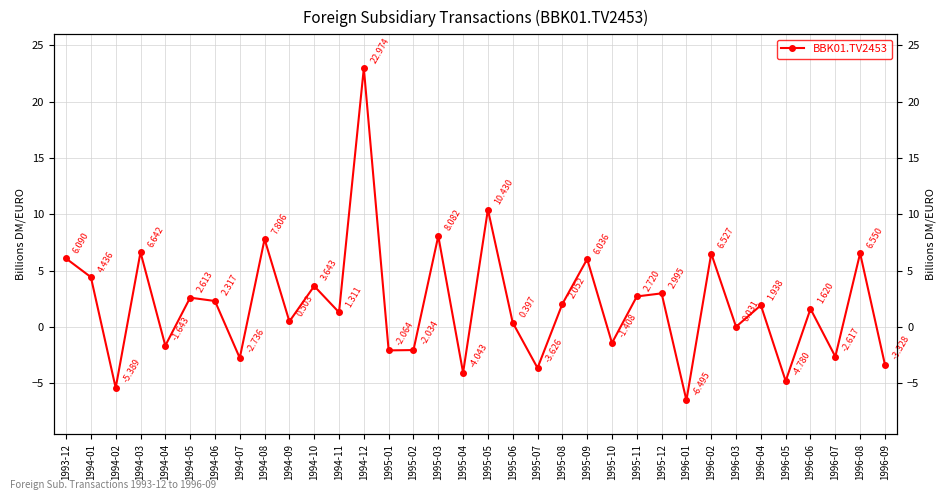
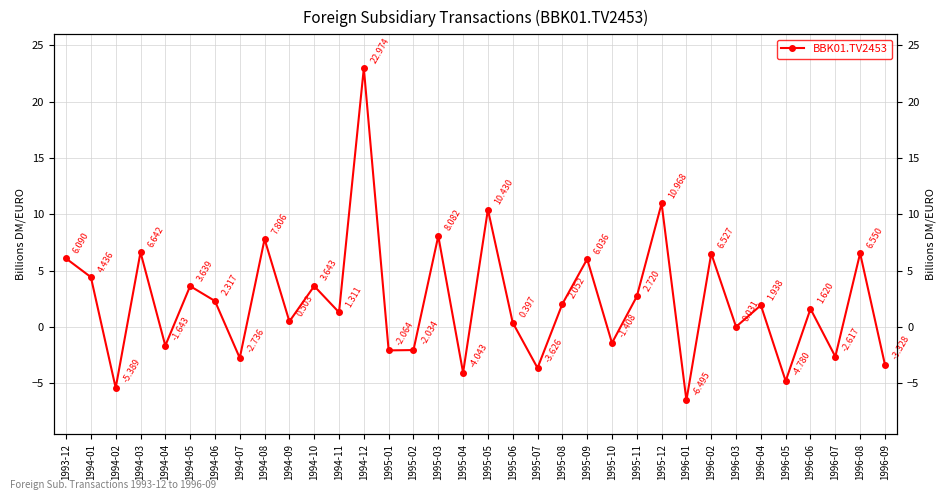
  {
    "1993-12": 6.090,
    "1994-01": 4.436,
    "1994-02": -5.389,
    "1994-03": 6.642,
    "1994-04": -1.643,
-   "1994-05": 2.613,
+   "1994-05": 3.639,
    "1994-06": 2.317,
    "1994-07": -2.736,
    "1994-08": 7.806,
    "1994-09": 0.503,
    "1994-10": 3.643,
    "1994-11": 1.311,
    "1994-12": 22.974,
    "1995-01": -2.064,
    "1995-02": -2.034,
    "1995-03": 8.082,
    "1995-04": -4.043,
    "1995-05": 10.430,
    "1995-06": 0.397,
    "1995-07": -3.626,
    "1995-08": 2.052,
    "1995-09": 6.036,
    "1995-10": -1.408,
    "1995-11": 2.720,
-   "1995-12": 2.995,
+   "1995-12": 10.968,
    "1996-01": -6.495,
    "1996-02": 6.527,
    "1996-04": 1.938,
    "1996-05": -4.780,
    "1996-06": 1.620,
    "1996-07": -2.617,
    "1996-08": 6.550,
    "1996-09": -3.328
  }
